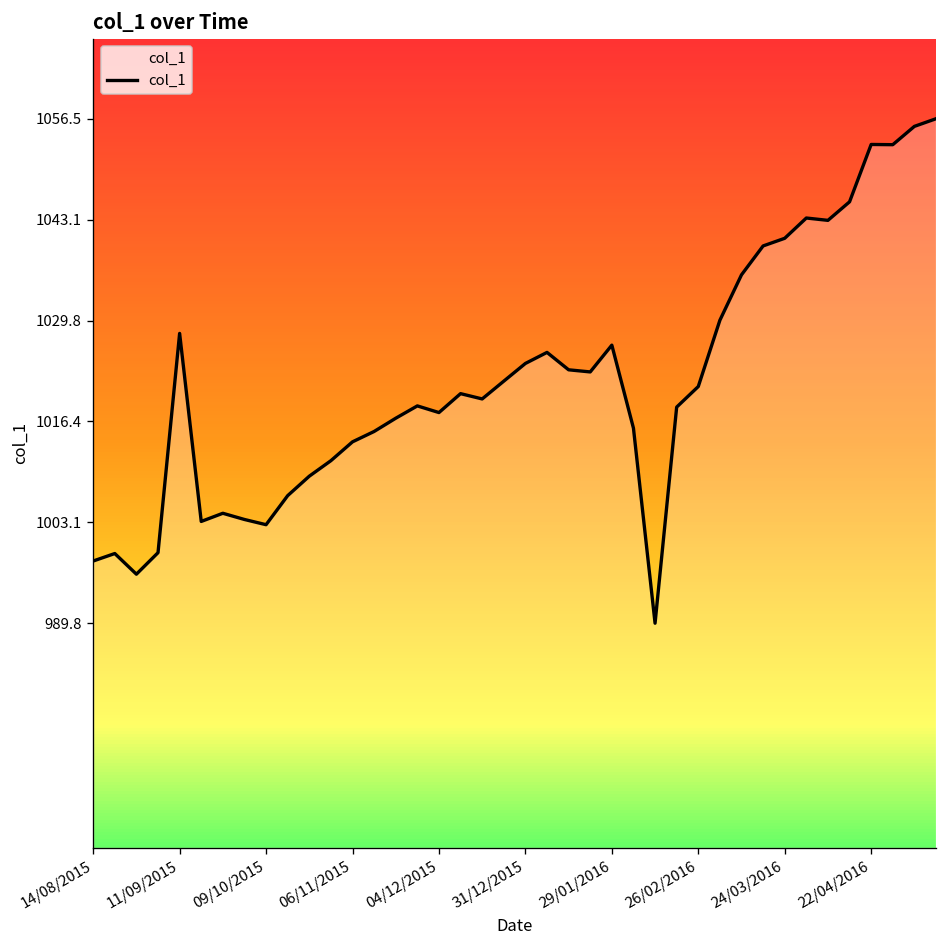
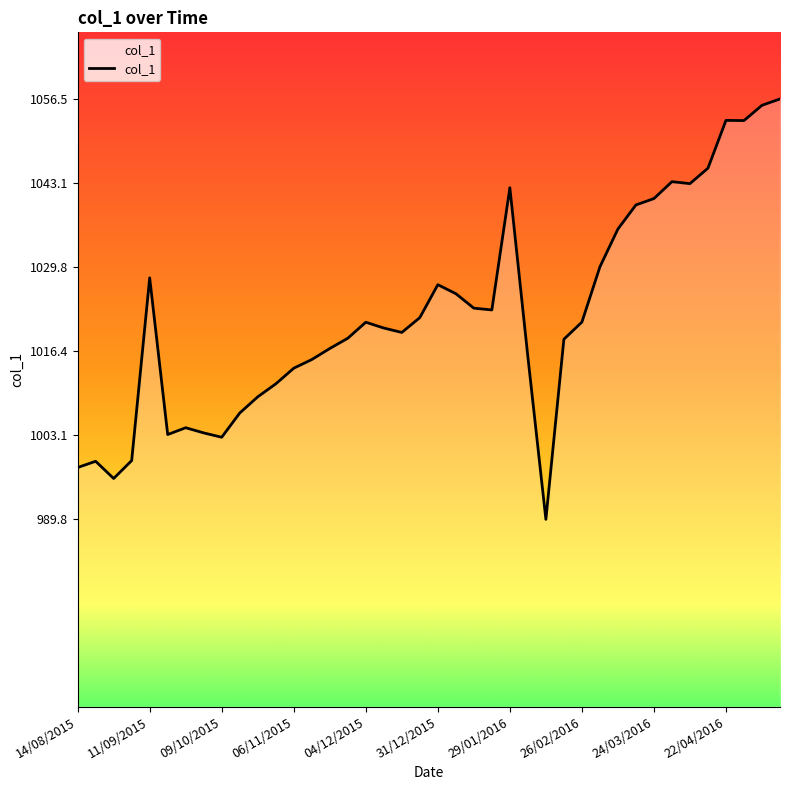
  {
    "14/08/2015": 998,
    "11/09/2015": 1028,
    "09/10/2015": 1003,
    "06/11/2015": 1014,
-   "04/12/2015": 1018,
-   "31/12/2015": 1024,
-   "29/01/2016": 1027,
+   "04/12/2015": 1021,
+   "31/12/2015": 1027,
+   "29/01/2016": 1042,
    "26/02/2016": 1021,
    "24/03/2016": 1041,
    "22/04/2016": 1053
  }
